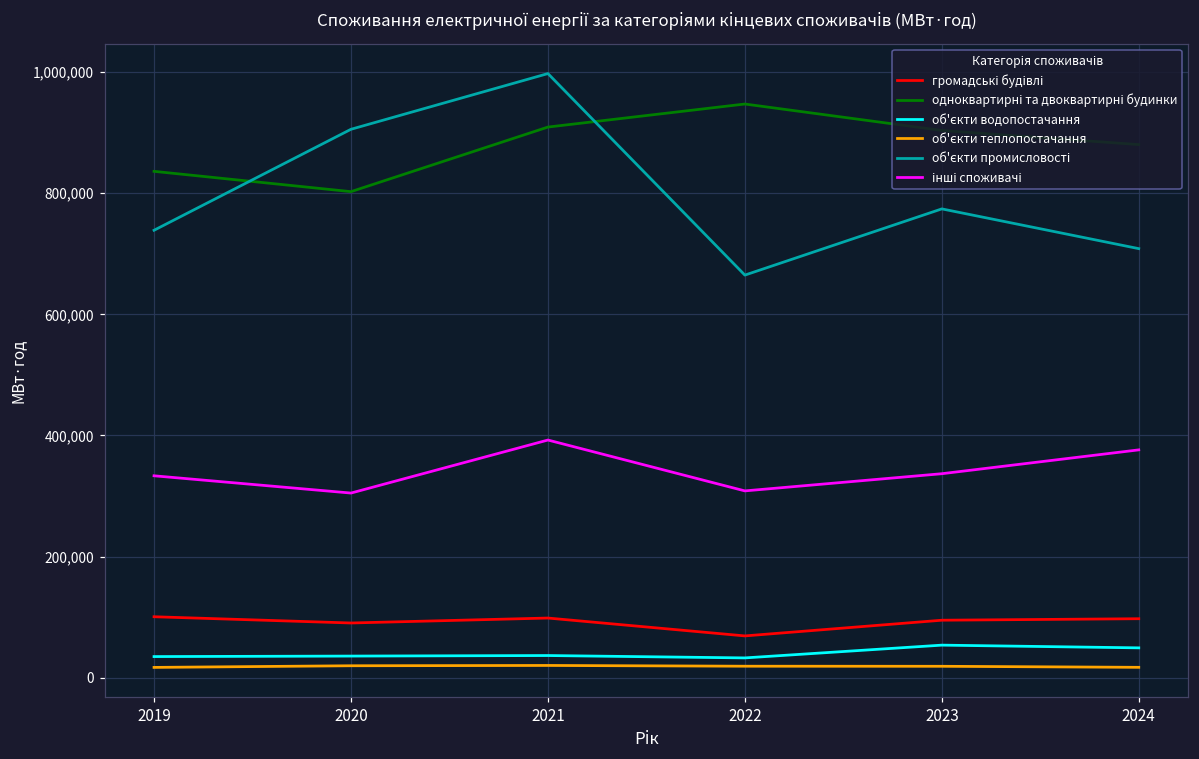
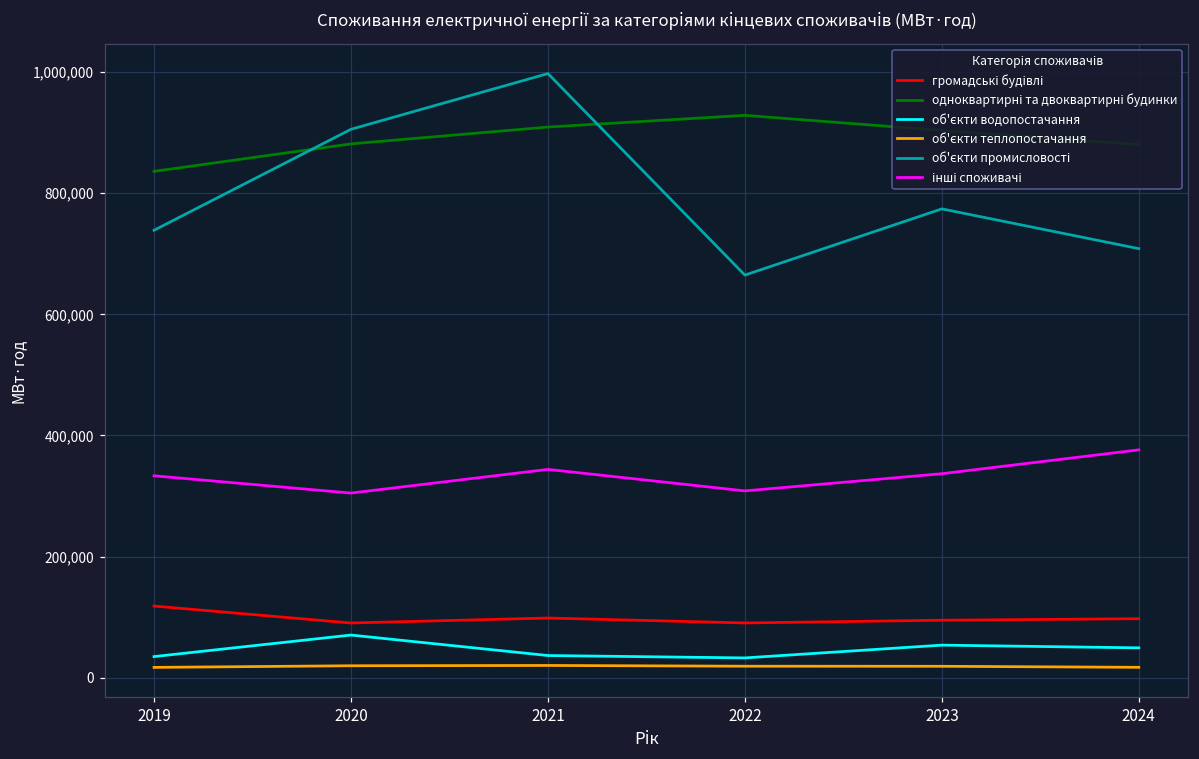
  {
    "громадські будівлі": {
-     "2019": "100,000",
+     "2019": "120,000",
      "2020": "90,000",
      "2021": "100,000",
-     "2022": "70,000",
+     "2022": "90,000",
      "2023": "90,000",
      "2024": "100,000"
    },
    "одноквартирні та двоквартирні будинки": {
      "2019": "840,000",
-     "2020": "800,000",
+     "2020": "880,000",
      "2021": "910,000",
-     "2022": "950,000"
+     "2022": "930,000"
    },
    "об'єкти водопостачання": {
      "2019": "30,000",
-     "2020": "40,000",
+     "2020": "70,000",
      "2021": "40,000",
      "2022": "30,000",
      "2023": "50,000",
      "2024": "50,000"
    },
    "об'єкти теплопостачання": {
      "2019": "20,000",
      "2020": "20,000",
      "2021": "20,000",
      "2022": "20,000",
      "2023": "20,000",
      "2024": "20,000"
    },
    "об'єкти промисловості": {
      "2019": "740,000",
      "2020": "910,000",
      "2021": "1,000,000",
      "2022": "660,000",
      "2023": "770,000",
      "2024": "710,000"
    },
    "інші споживачі": {
      "2019": "330,000",
      "2020": "300,000",
-     "2021": "390,000",
+     "2021": "340,000",
      "2022": "310,000",
      "2023": "340,000",
      "2024": "380,000"
    }
  }
